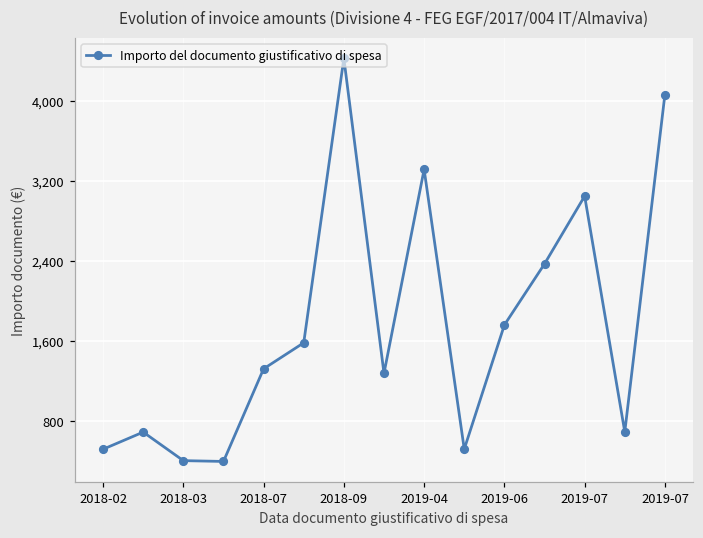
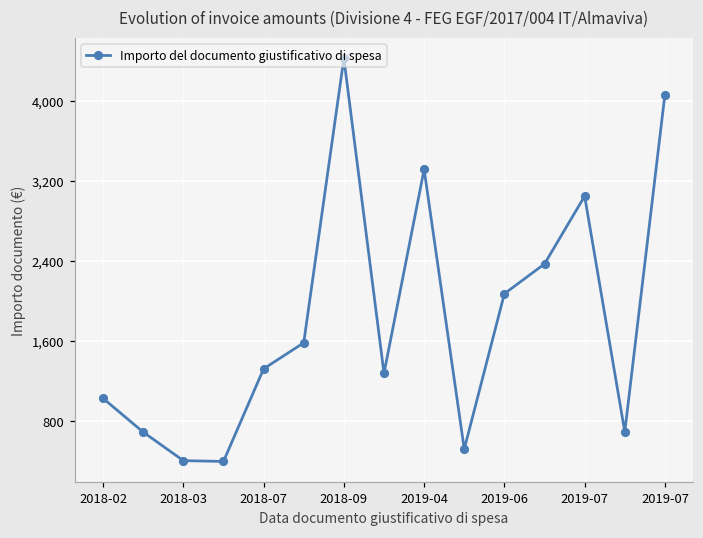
  {
-   "2018-02": "500",
+   "2018-02": "1,000",
    "2018-03": "400",
    "2018-07": "1,300",
    "2019-04": "3,300",
-   "2019-06": "1,800"
+   "2019-06": "2,100"
  }
